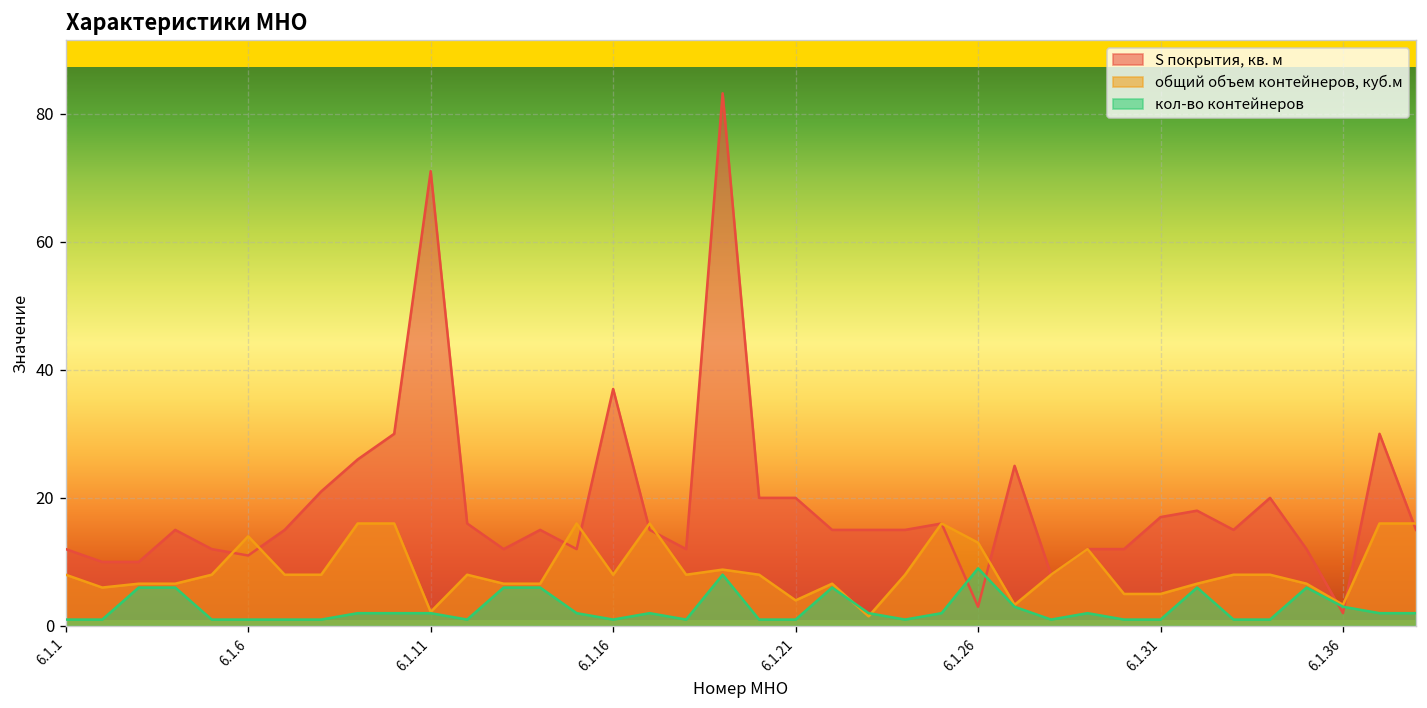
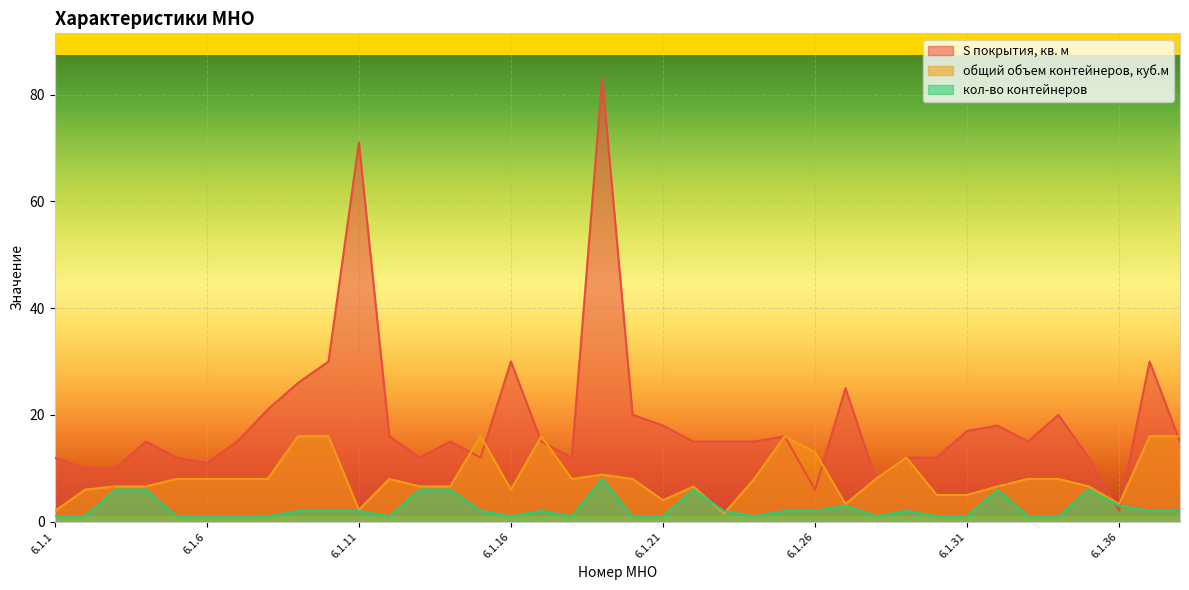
  {
    "S покрытия, кв. м": {
      "6.1.1": 12,
      "6.1.6": 11,
      "6.1.11": 71,
-     "6.1.16": 37,
-     "6.1.21": 20,
-     "6.1.26": 3,
+     "6.1.16": 30,
+     "6.1.21": 18,
+     "6.1.26": 6,
      "6.1.31": 17,
      "6.1.36": 2
    },
    "общий объем контейнеров, куб.м": {
-     "6.1.1": 8,
-     "6.1.6": 14,
-     "6.1.16": 8,
+     "6.1.1": 2,
+     "6.1.6": 8,
+     "6.1.16": 6,
      "6.1.21": 4,
      "6.1.26": 13,
      "6.1.31": 5
    },
    "кол-во контейнеров": {
      "6.1.1": 1,
      "6.1.6": 1,
      "6.1.16": 1,
      "6.1.21": 1,
-     "6.1.26": 9,
+     "6.1.26": 2,
      "6.1.31": 1
    }
  }
